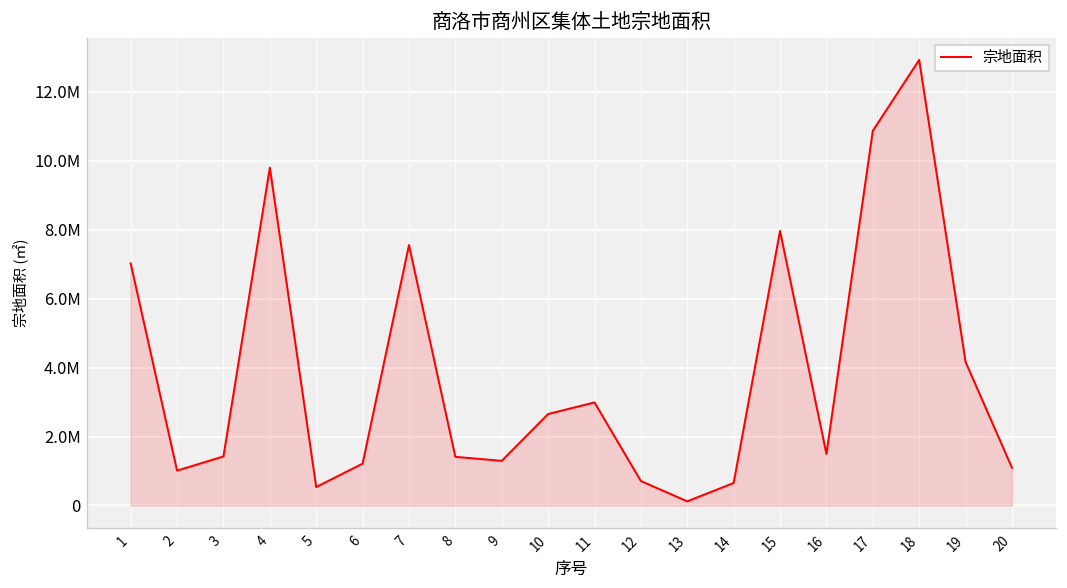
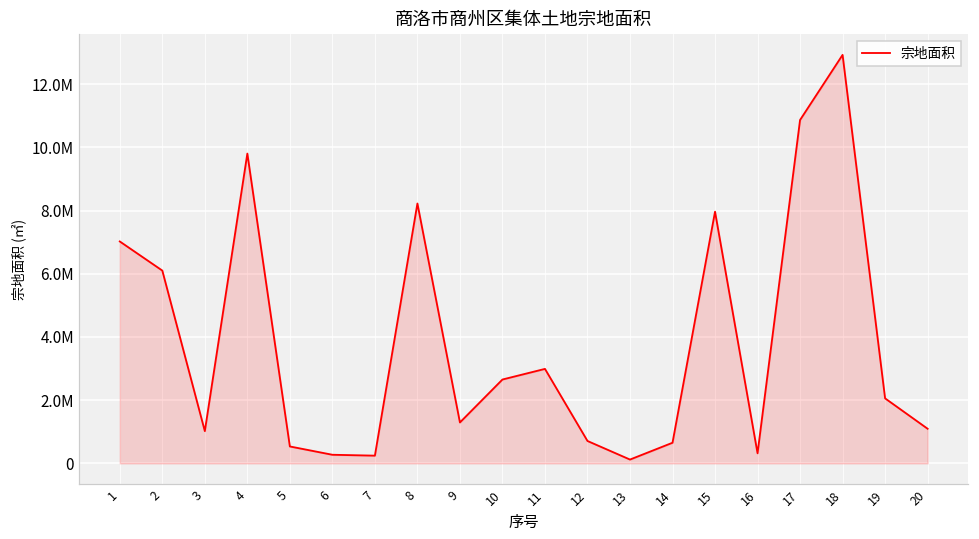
  {
    "1": 7000000,
-   "2": 1000000,
-   "3": 1400000,
+   "2": 6100000,
+   "3": 1000000,
    "4": 9800000,
    "5": 500000,
-   "6": 1200000,
-   "7": 7600000,
-   "8": 1400000,
+   "6": 300000,
+   "7": 200000,
+   "8": 8200000,
    "9": 1300000,
    "10": 2700000,
    "11": 3000000,
    "12": 700000,
    "13": 100000,
    "14": 700000,
    "15": 8000000,
-   "16": 1500000,
+   "16": 300000,
    "17": 10900000,
    "18": 12900000,
-   "19": 4200000,
+   "19": 2100000,
    "20": 1100000
  }
